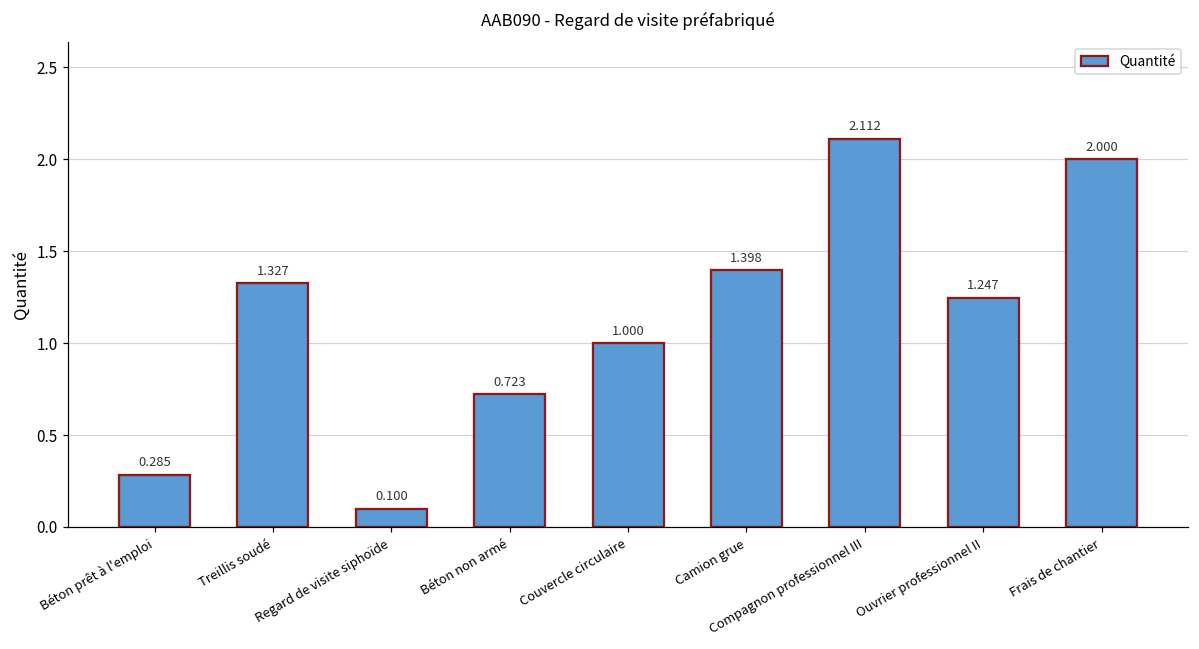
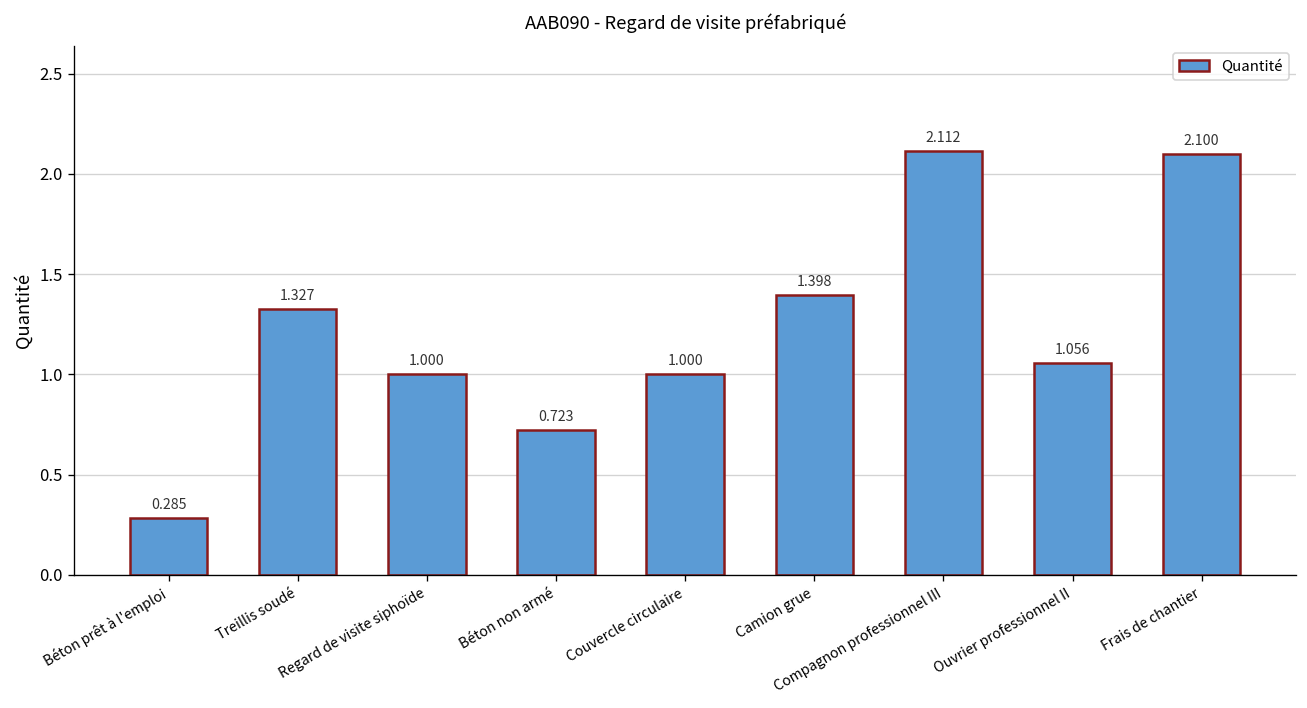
  {
    "Béton prêt à l'emploi": 0.285,
    "Treillis soudé": 1.327,
-   "Regard de visite siphoïde": 0.100,
+   "Regard de visite siphoïde": 1.000,
    "Béton non armé": 0.723,
    "Couvercle circulaire": 1.000,
    "Camion grue": 1.398,
    "Compagnon professionnel III": 2.112,
-   "Ouvrier professionnel II": 1.247,
-   "Frais de chantier": 2.000
+   "Ouvrier professionnel II": 1.056,
+   "Frais de chantier": 2.100
  }
